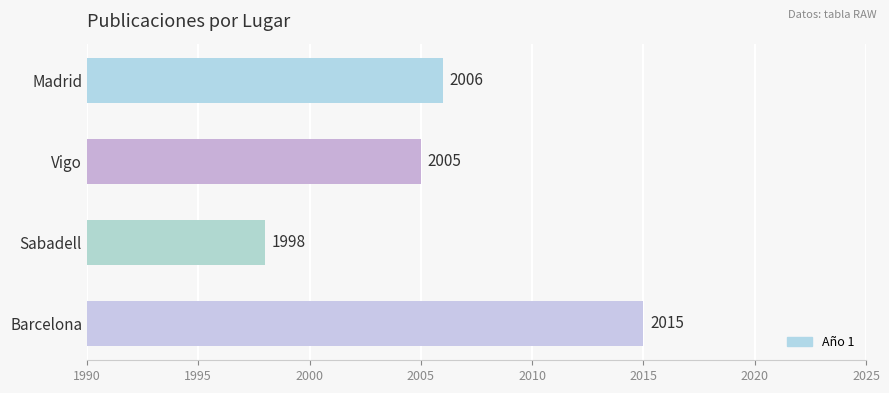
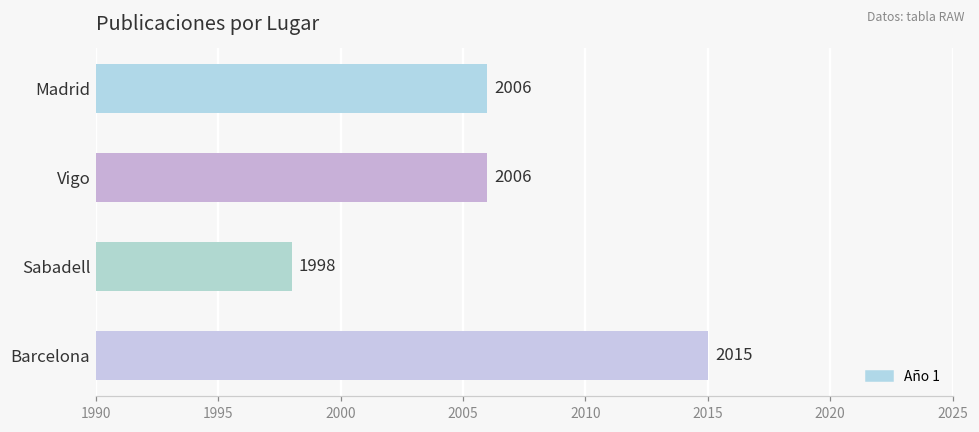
  {
    "Madrid": 2006,
-   "Vigo": 2005,
+   "Vigo": 2006,
    "Sabadell": 1998,
    "Barcelona": 2015
  }
